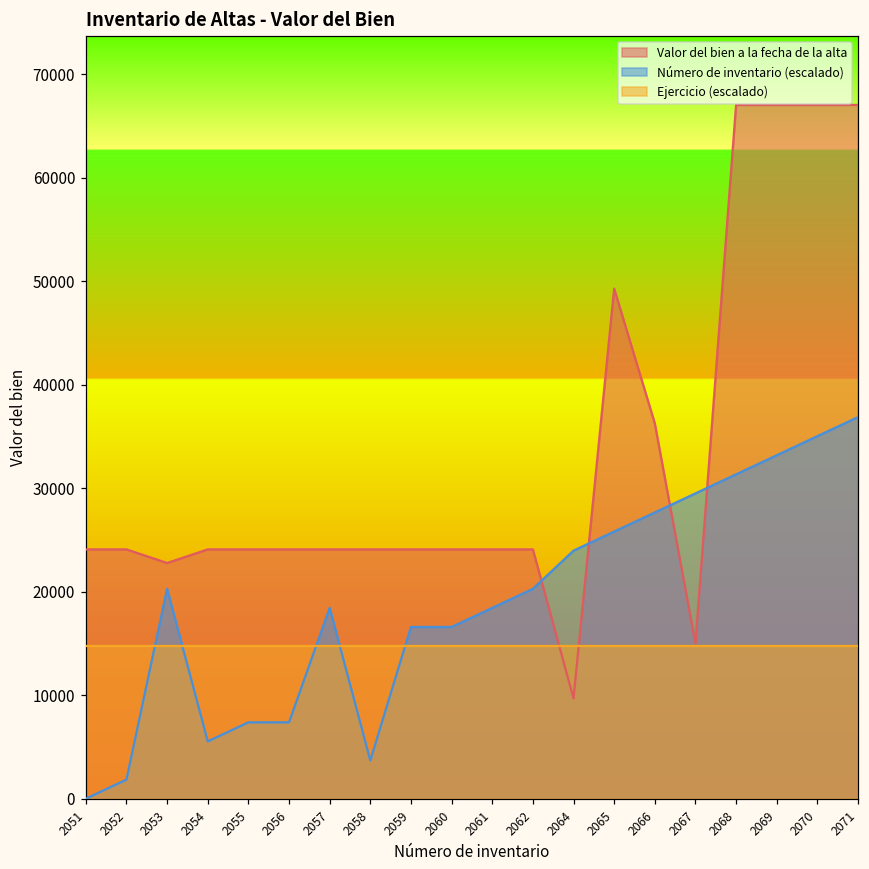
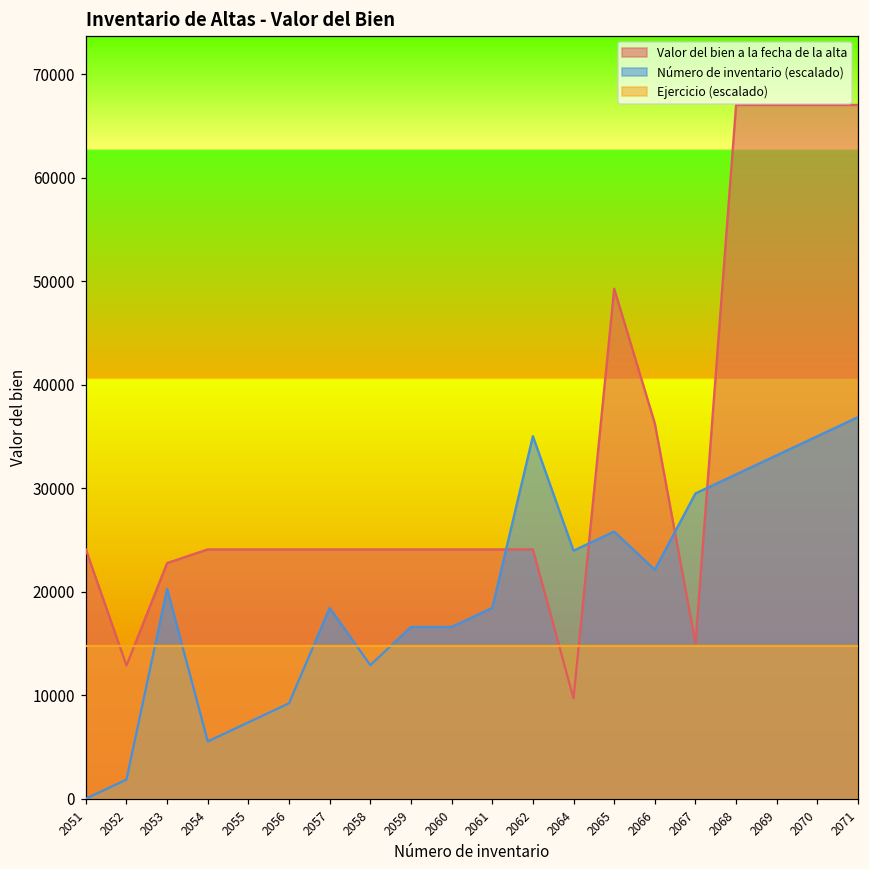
  {
    "Valor del bien a la fecha de la alta": {
      "2051": 24000,
-     "2052": 24000,
+     "2052": 13000,
      "2053": 23000,
      "2054": 24000,
      "2055": 24000,
      "2056": 24000,
      "2057": 24000,
      "2058": 24000,
      "2059": 24000,
      "2060": 24000,
      "2061": 24000,
      "2062": 24000,
      "2064": 10000,
      "2065": 49000,
      "2066": 36000,
      "2068": 67000,
      "2069": 67000,
      "2070": 67000,
      "2071": 67000
    },
    "Número de inventario (escalado)": {
      "2051": 0,
      "2052": 2000,
      "2053": 20000,
      "2054": 6000,
      "2055": 7000,
-     "2056": 7000,
+     "2056": 9000,
      "2057": 18000,
-     "2058": 4000,
+     "2058": 13000,
      "2059": 17000,
      "2060": 17000,
      "2061": 18000,
-     "2062": 20000,
+     "2062": 35000,
      "2064": 24000,
      "2065": 26000,
-     "2066": 28000,
+     "2066": 22000,
      "2067": 29000,
      "2068": 31000,
      "2069": 33000,
      "2070": 35000,
      "2071": 37000
    },
    "Ejercicio (escalado)": {
      "2051": 15000,
      "2052": 15000,
      "2053": 15000,
      "2054": 15000,
      "2055": 15000,
      "2056": 15000,
      "2057": 15000,
      "2058": 15000,
      "2059": 15000,
      "2060": 15000,
      "2061": 15000,
      "2062": 15000,
      "2064": 15000,
      "2065": 15000,
      "2066": 15000,
      "2068": 15000,
      "2069": 15000,
      "2070": 15000,
      "2071": 15000
    }
  }
